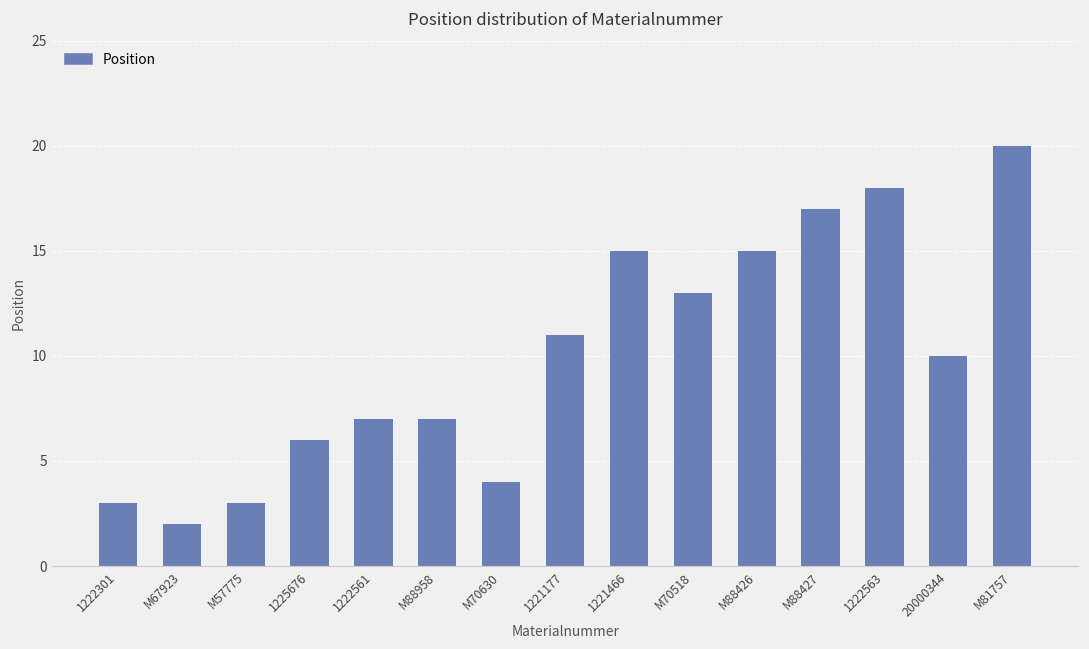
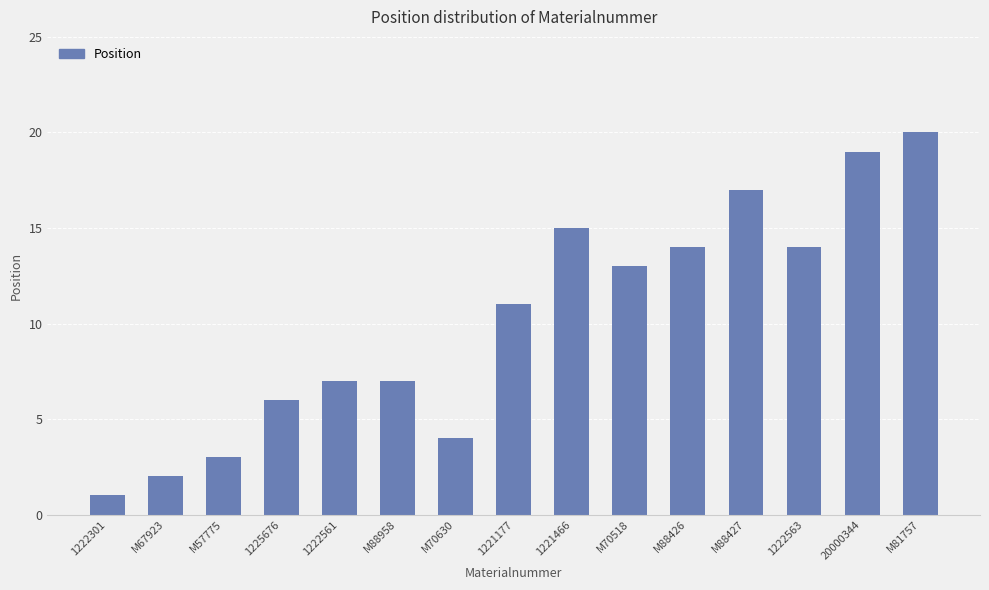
  {
-   "1222301": 3,
+   "1222301": 1,
    "M67923": 2,
    "M57775": 3,
    "1225676": 6,
    "1222561": 7,
    "M88958": 7,
    "M70630": 4,
    "1221177": 11,
    "1221466": 15,
    "M70518": 13,
-   "M88426": 15,
+   "M88426": 14,
    "M88427": 17,
-   "1222563": 18,
-   "20000344": 10,
+   "1222563": 14,
+   "20000344": 19,
    "M81757": 20
  }
